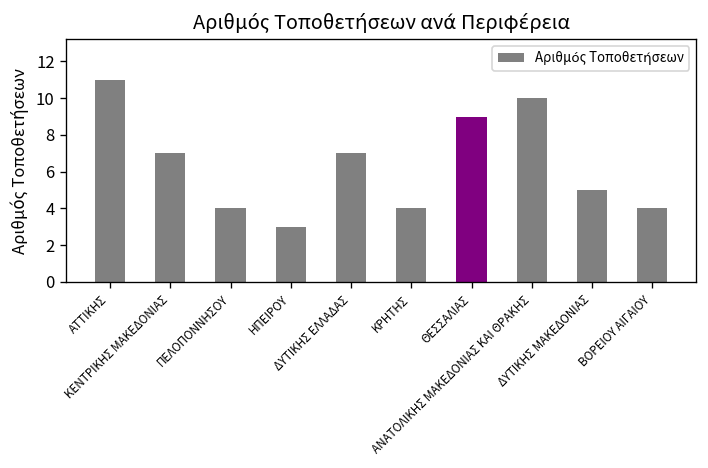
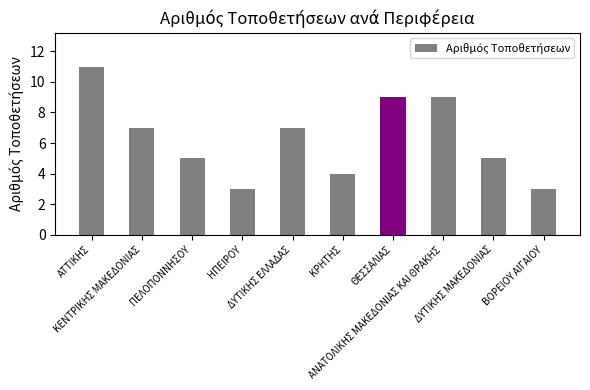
  {
    "ΑΤΤΙΚΗΣ": 11,
    "ΚΕΝΤΡΙΚΗΣ ΜΑΚΕΔΟΝΙΑΣ": 7,
-   "ΠΕΛΟΠΟΝΝΗΣΟΥ": 4,
+   "ΠΕΛΟΠΟΝΝΗΣΟΥ": 5,
    "ΗΠΕΙΡΟΥ": 3,
    "ΔΥΤΙΚΗΣ ΕΛΛΑΔΑΣ": 7,
    "ΚΡΗΤΗΣ": 4,
    "ΘΕΣΣΑΛΙΑΣ": 9,
-   "ΑΝΑΤΟΛΙΚΗΣ ΜΑΚΕΔΟΝΙΑΣ ΚΑΙ ΘΡΑΚΗΣ": 10,
+   "ΑΝΑΤΟΛΙΚΗΣ ΜΑΚΕΔΟΝΙΑΣ ΚΑΙ ΘΡΑΚΗΣ": 9,
    "ΔΥΤΙΚΗΣ ΜΑΚΕΔΟΝΙΑΣ": 5,
-   "ΒΟΡΕΙΟΥ ΑΙΓΑΙΟΥ": 4
+   "ΒΟΡΕΙΟΥ ΑΙΓΑΙΟΥ": 3
  }
